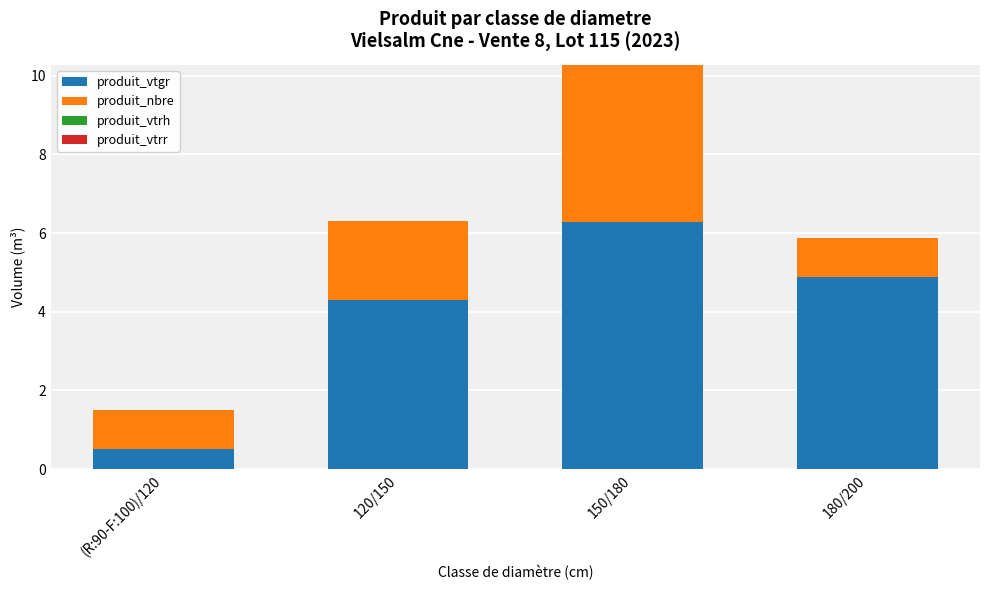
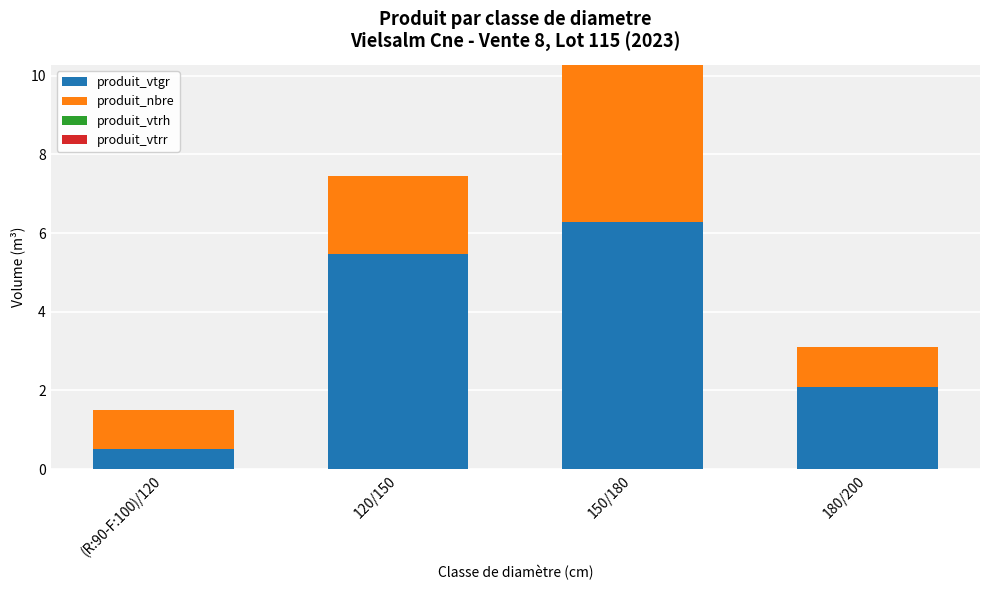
  {
    "produit_vtgr": {
      "(R:90-F:100)/120": 0.5,
-     "120/150": 4.3,
+     "120/150": 5.5,
      "150/180": 6.3,
-     "180/200": 4.9
+     "180/200": 2.1
    }
  }
